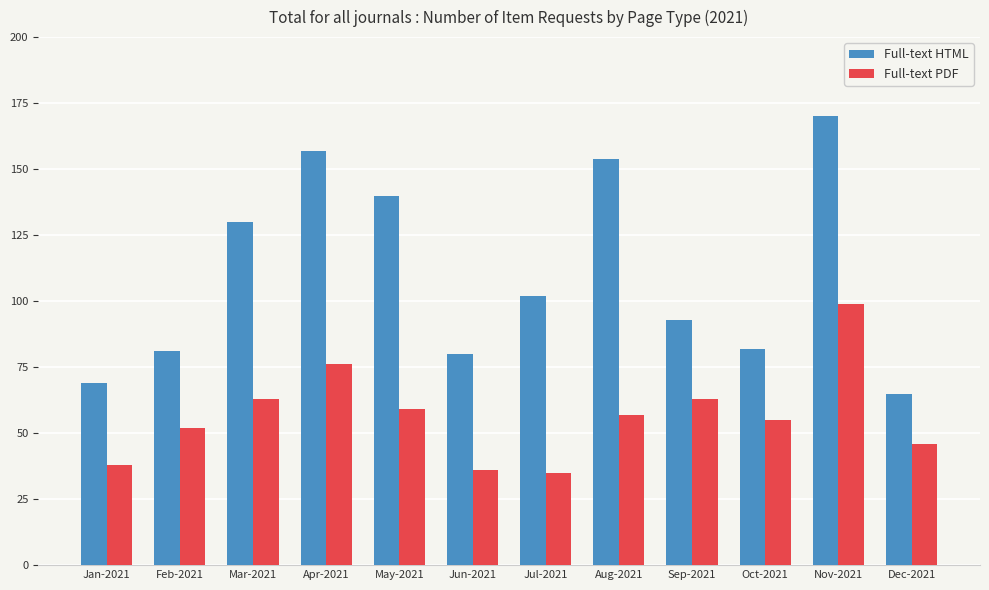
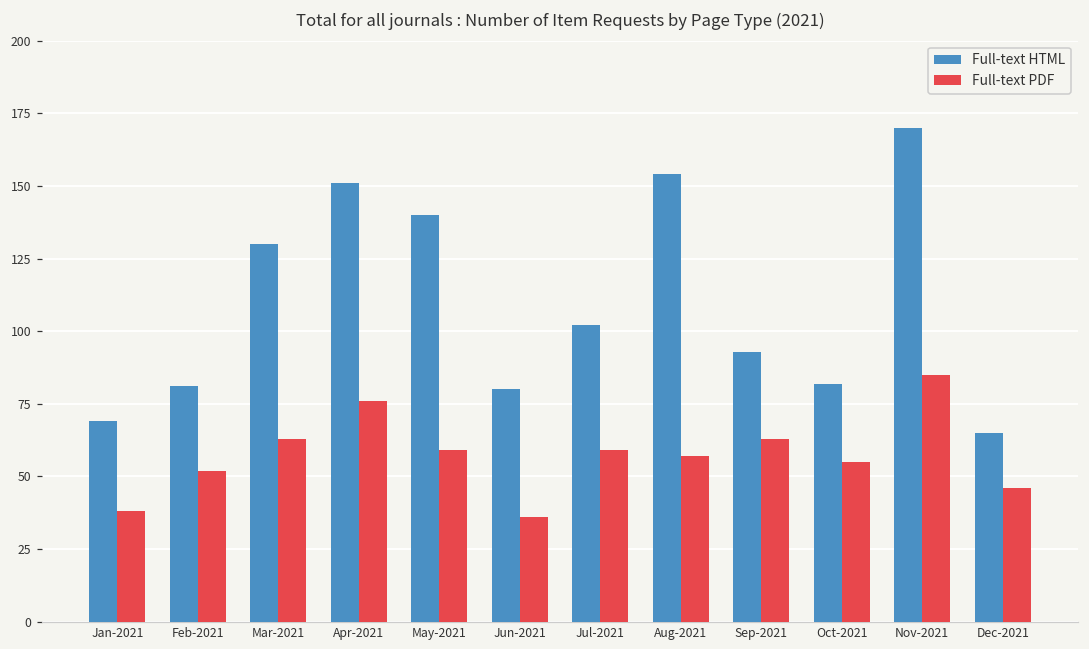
  {
    "Full-text HTML": {
      "Jan-2021": 69,
      "Feb-2021": 81,
      "Mar-2021": 130,
-     "Apr-2021": 157,
+     "Apr-2021": 151,
      "May-2021": 140,
      "Jun-2021": 80,
      "Jul-2021": 102,
      "Aug-2021": 154,
      "Sep-2021": 93,
      "Oct-2021": 82,
      "Nov-2021": 170,
      "Dec-2021": 65
    },
    "Full-text PDF": {
      "Jan-2021": 38,
      "Feb-2021": 52,
      "Mar-2021": 63,
      "Apr-2021": 76,
      "May-2021": 59,
      "Jun-2021": 36,
-     "Jul-2021": 35,
+     "Jul-2021": 59,
      "Aug-2021": 57,
      "Sep-2021": 63,
      "Oct-2021": 55,
-     "Nov-2021": 99,
+     "Nov-2021": 85,
      "Dec-2021": 46
    }
  }
